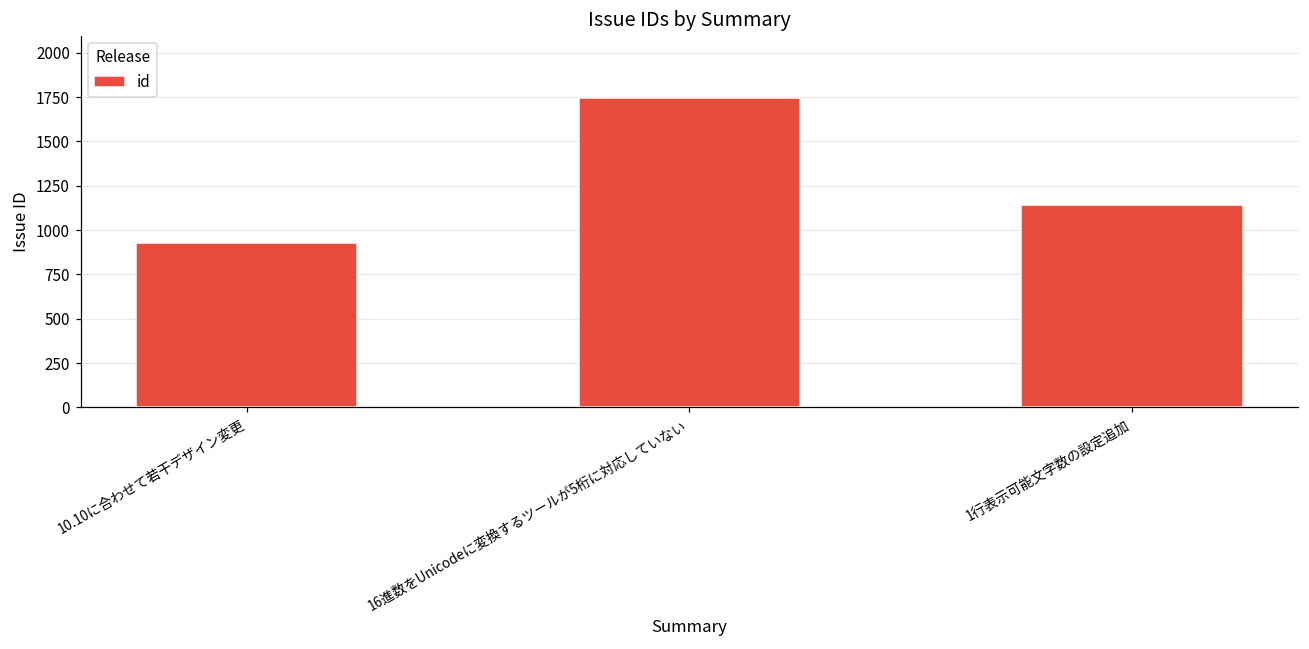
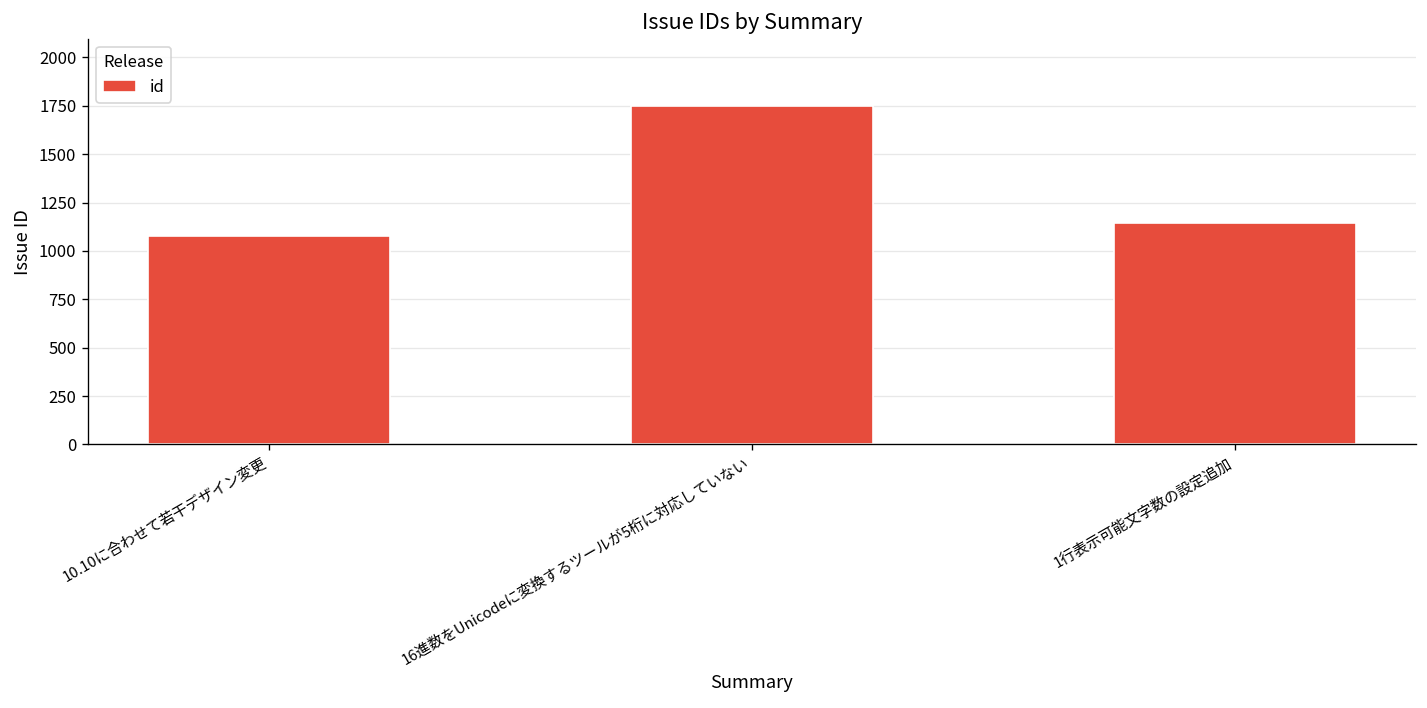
  {
-   "10.10に合わせて若干デザイン変更": 920,
+   "10.10に合わせて若干デザイン変更": 1080,
    "16進数をUnicodeに変換するツールが5桁に対応していない": 1750,
    "1行表示可能文字数の設定追加": 1140
  }
